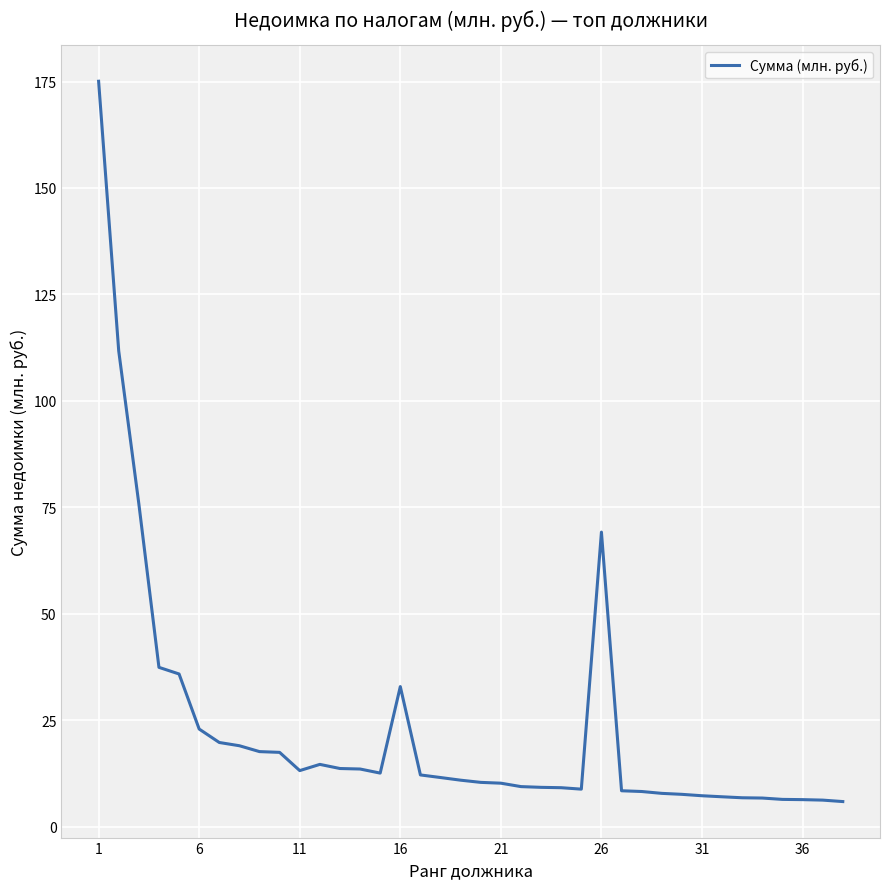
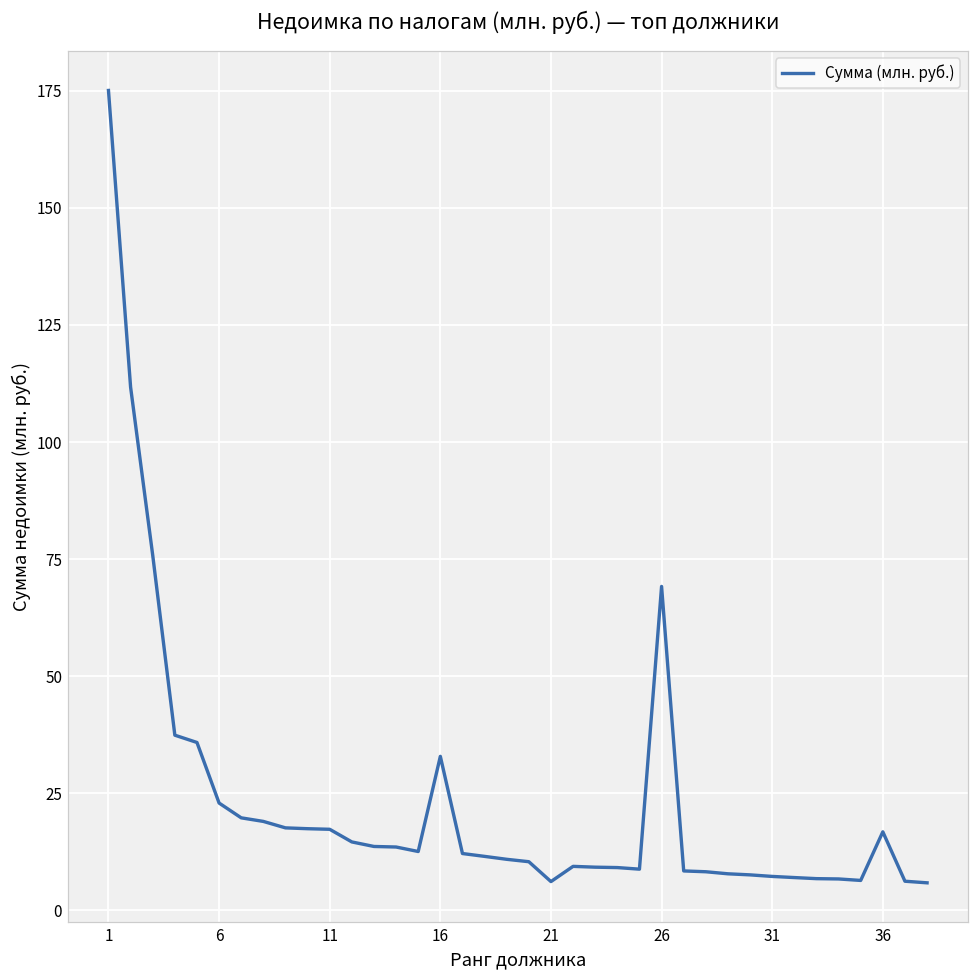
  {
    "1": 175,
    "6": 23,
-   "11": 13,
+   "11": 17,
    "16": 33,
-   "21": 10,
+   "21": 6,
    "26": 69,
    "31": 7,
-   "36": 6
+   "36": 17
  }
